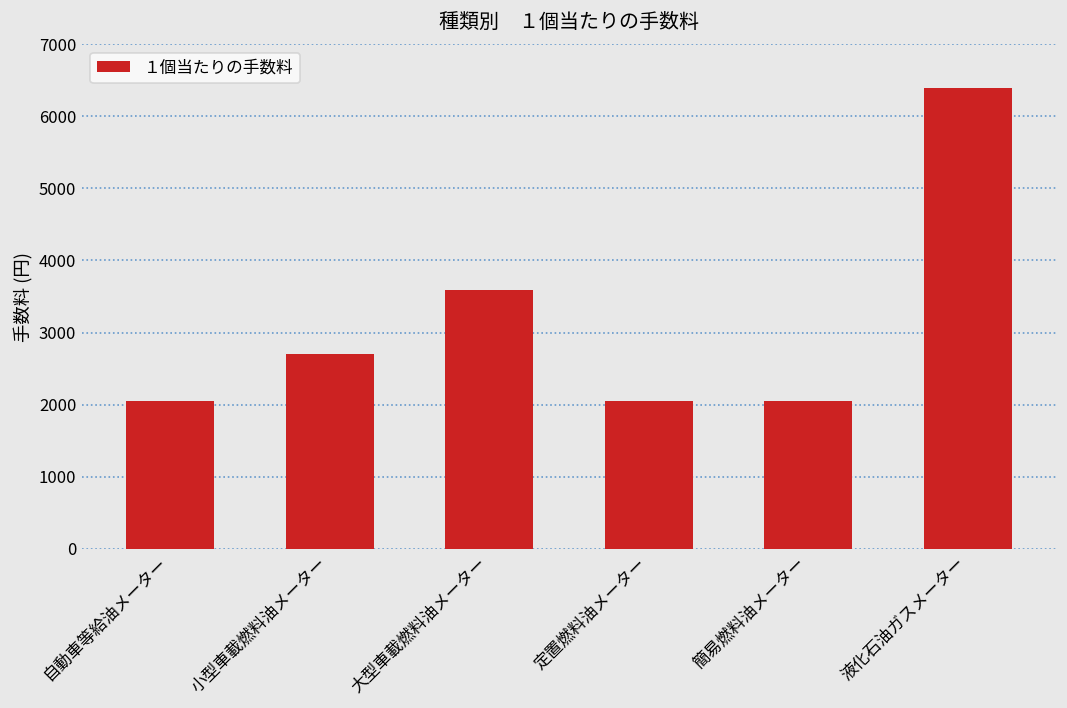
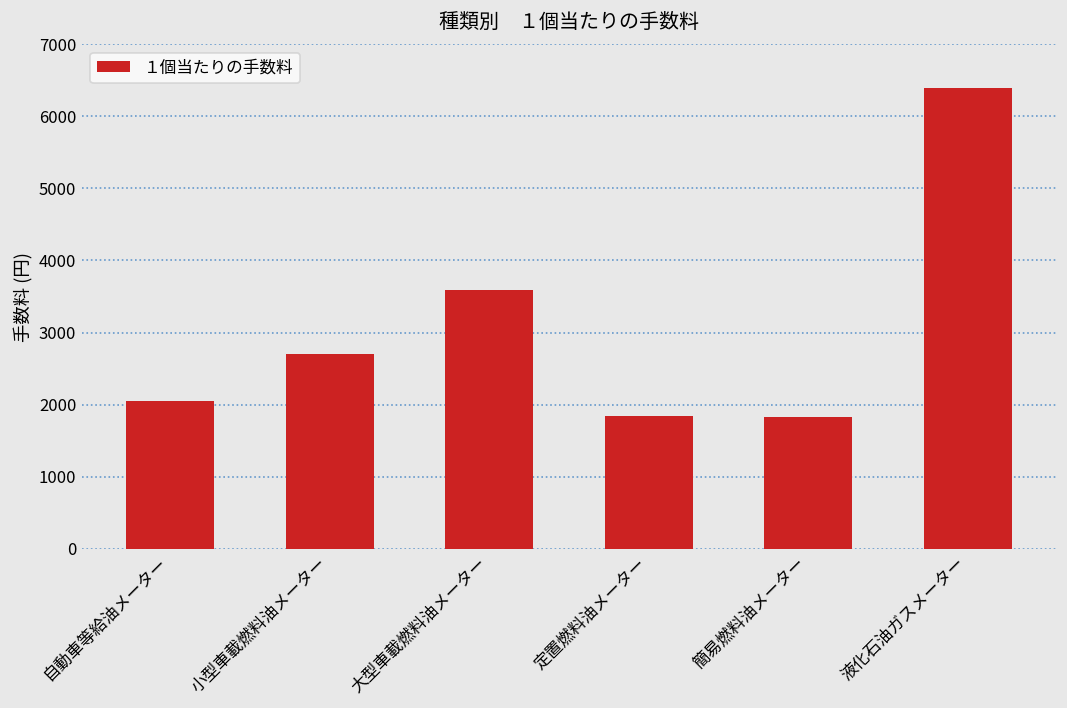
  {
    "自動車等給油メーター": 2100,
    "小型車載燃料油メーター": 2700,
    "大型車載燃料油メーター": 3600,
-   "定置燃料油メーター": 2100,
-   "簡易燃料油メーター": 2100,
+   "定置燃料油メーター": 1800,
+   "簡易燃料油メーター": 1800,
    "液化石油ガスメーター": 6400
  }
